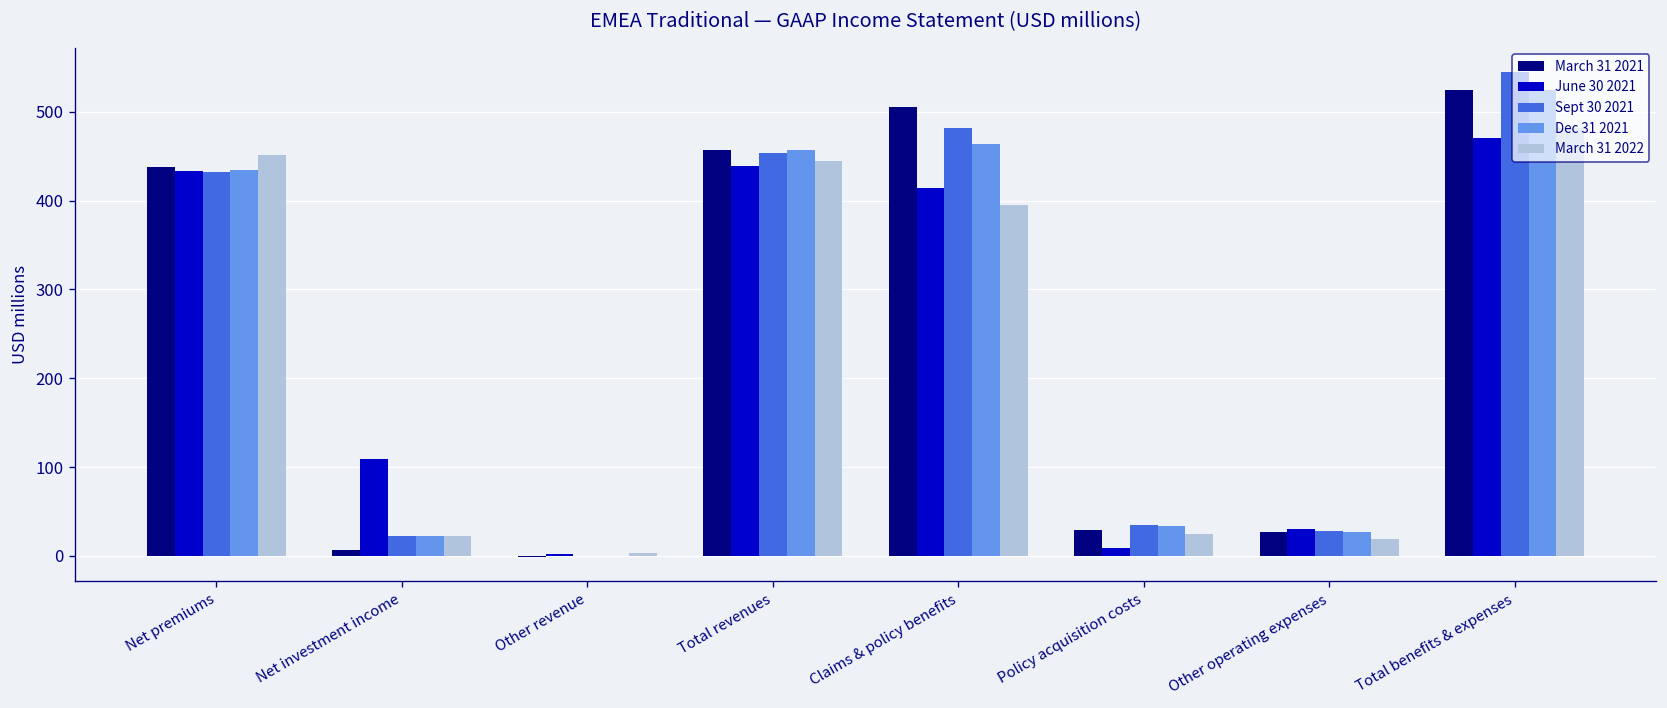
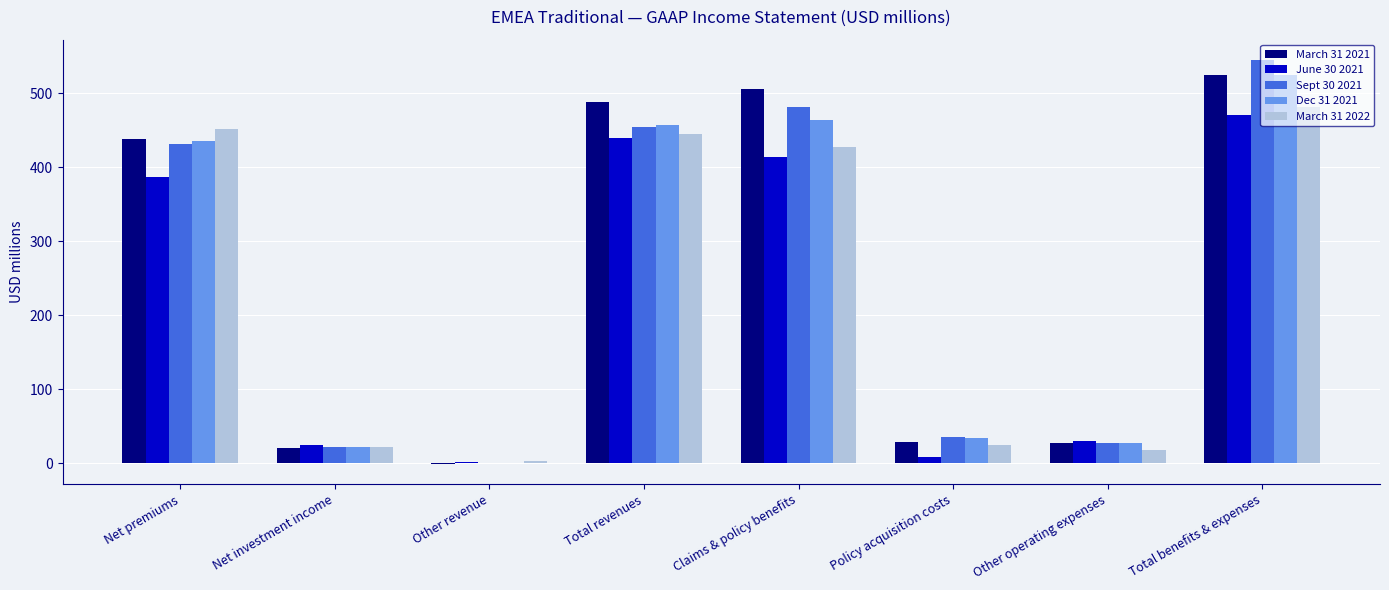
  {
    "March 31 2021": {
      "Net premiums": 440,
-     "Net investment income": 10,
-     "Total revenues": 460,
+     "Net investment income": 20,
+     "Total revenues": 490,
      "Claims & policy benefits": 510,
      "Policy acquisition costs": 30,
      "Other operating expenses": 30,
      "Total benefits & expenses": 530
    },
    "June 30 2021": {
-     "Net premiums": 430,
-     "Net investment income": 110,
+     "Net premiums": 390,
+     "Net investment income": 20,
      "Total revenues": 440,
      "Claims & policy benefits": 410,
      "Policy acquisition costs": 10,
      "Other operating expenses": 30,
      "Total benefits & expenses": 470
    },
    "March 31 2022": {
      "Net premiums": 450,
      "Net investment income": 20,
      "Total revenues": 440,
-     "Claims & policy benefits": 400,
+     "Claims & policy benefits": 430,
      "Policy acquisition costs": 30,
      "Other operating expenses": 20
    }
  }
